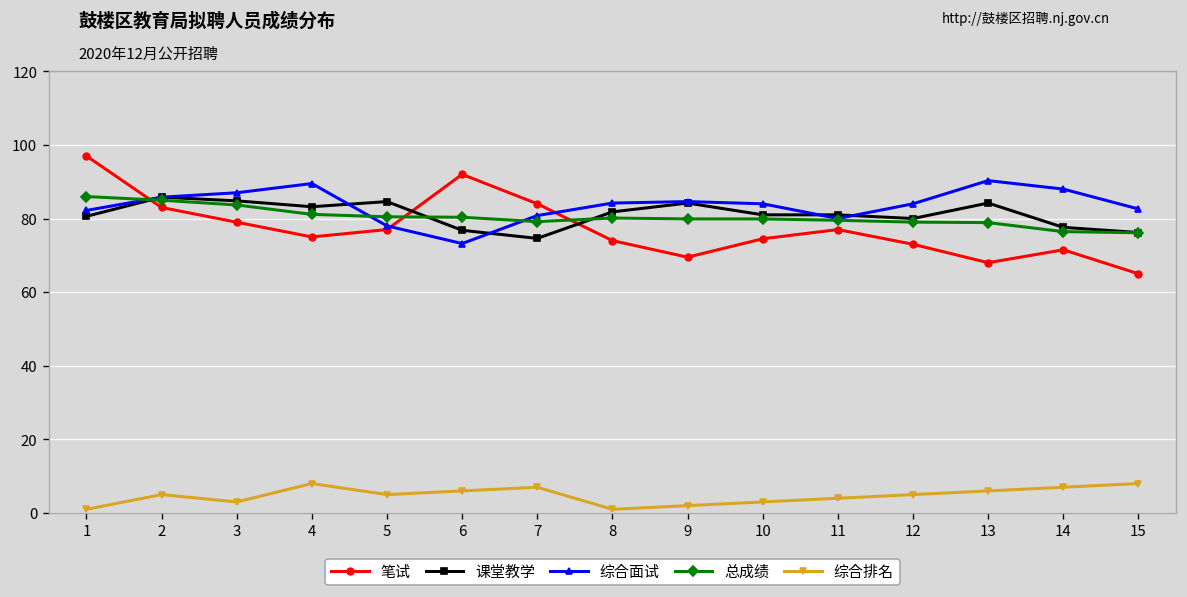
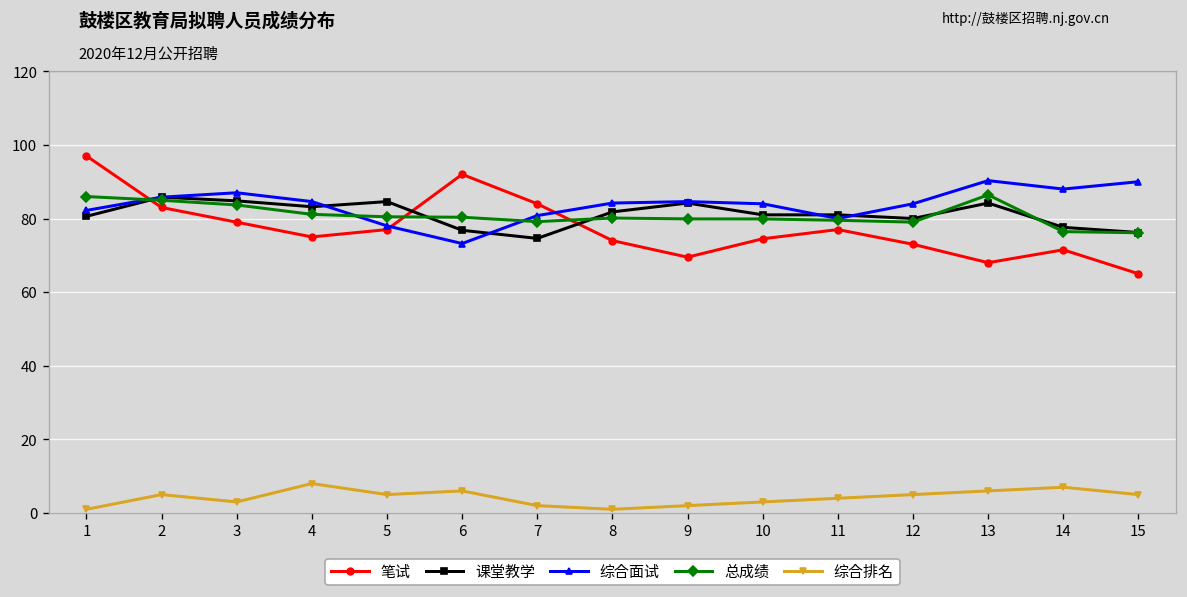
  {
    "笔试": {
      "1": 97,
      "2": 83,
      "3": 79,
      "4": 75,
      "5": 77,
      "6": 92,
      "7": 84,
      "8": 74,
      "9": 70,
      "10": 75,
      "11": 77,
      "12": 73,
      "13": 68,
      "14": 72,
      "15": 65
    },
    "课堂教学": {
      "1": 81,
      "3": 85,
      "4": 83,
      "5": 85,
      "6": 77,
      "7": 75,
      "8": 82,
      "10": 81,
      "11": 81,
      "12": 80,
      "13": 84,
      "14": 78
    },
    "综合面试": {
      "1": 82,
      "3": 87,
-     "4": 90,
+     "4": 85,
      "5": 78,
      "6": 73,
      "7": 81,
      "8": 84,
      "10": 84,
      "12": 84,
      "13": 90,
      "14": 88,
-     "15": 83
+     "15": 90
    },
    "总成绩": {
      "1": 86,
      "2": 85,
      "3": 84,
      "4": 81,
      "5": 80,
      "6": 80,
      "7": 79,
      "8": 80,
      "9": 80,
      "10": 80,
      "12": 79,
-     "13": 79,
+     "13": 86,
      "14": 76
    },
    "综合排名": {
      "1": 1,
      "2": 5,
      "3": 3,
      "4": 8,
      "5": 5,
      "6": 6,
-     "7": 7,
+     "7": 2,
      "8": 1,
      "9": 2,
      "10": 3,
      "11": 4,
      "12": 5,
      "13": 6,
      "14": 7,
-     "15": 8
+     "15": 5
    }
  }
